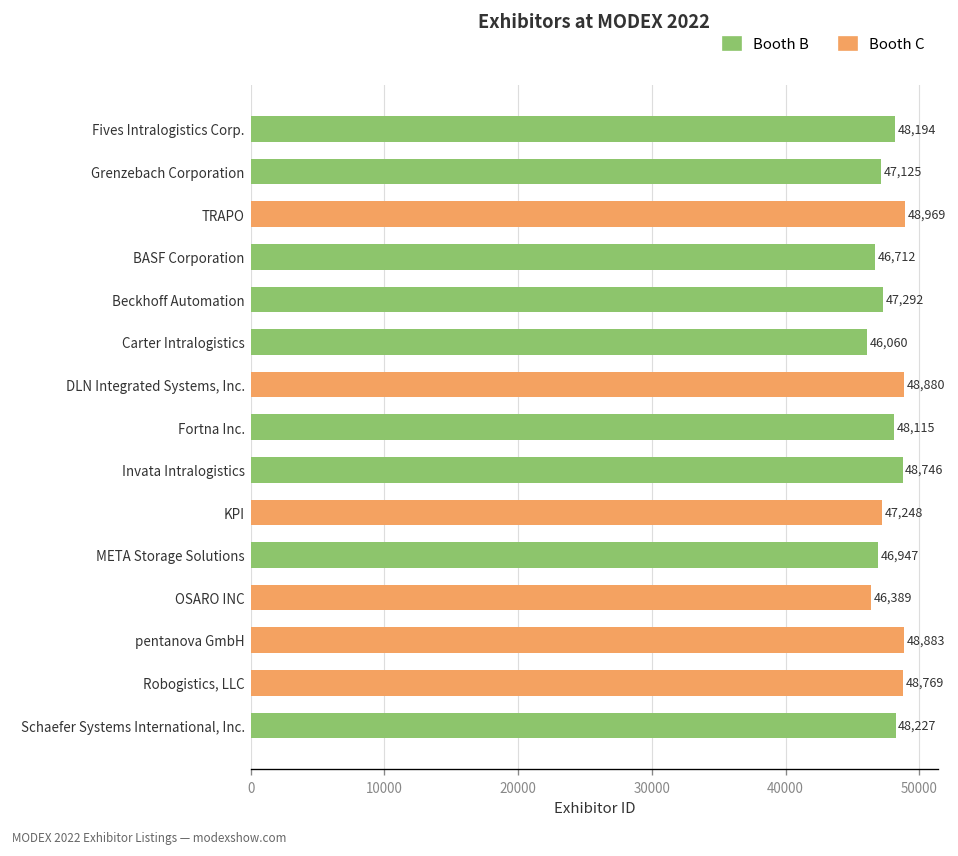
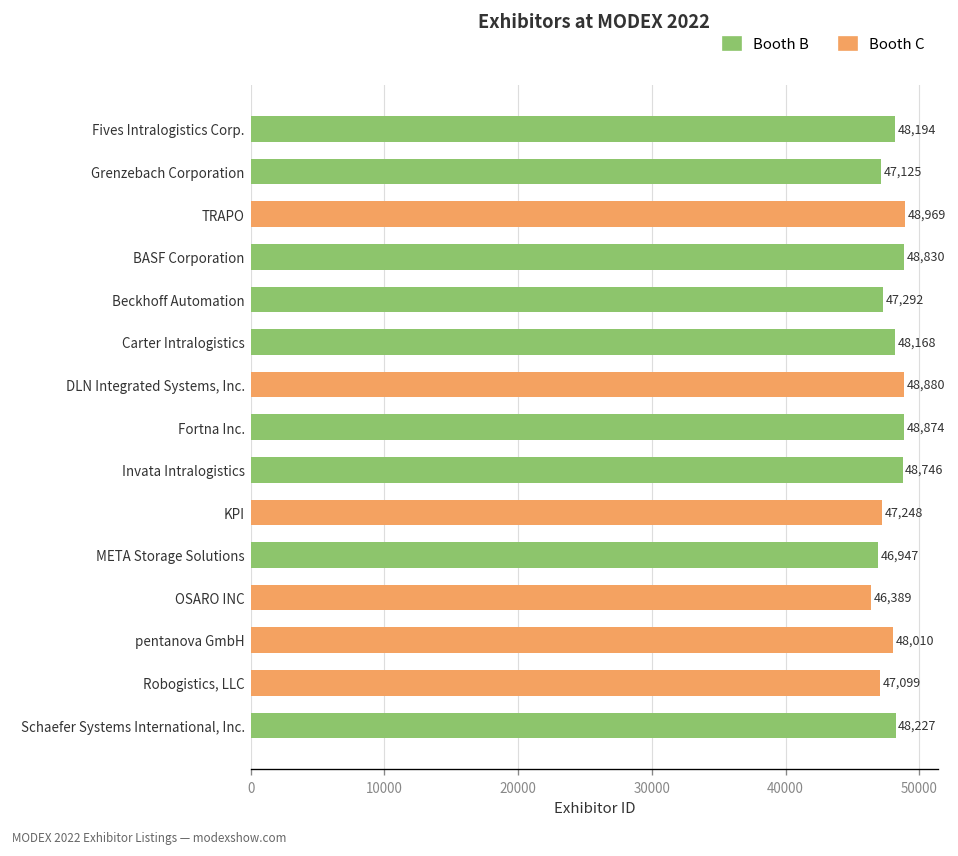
  {
    "Fives Intralogistics Corp.": "48,194",
    "Grenzebach Corporation": "47,125",
    "TRAPO": "48,969",
-   "BASF Corporation": "46,712",
+   "BASF Corporation": "48,830",
    "Beckhoff Automation": "47,292",
-   "Carter Intralogistics": "46,060",
+   "Carter Intralogistics": "48,168",
    "DLN Integrated Systems, Inc.": "48,880",
-   "Fortna Inc.": "48,115",
+   "Fortna Inc.": "48,874",
    "Invata Intralogistics": "48,746",
    "KPI": "47,248",
    "META Storage Solutions": "46,947",
    "OSARO INC": "46,389",
-   "pentanova GmbH": "48,883",
-   "Robogistics, LLC": "48,769",
+   "pentanova GmbH": "48,010",
+   "Robogistics, LLC": "47,099",
    "Schaefer Systems International, Inc.": "48,227"
  }
